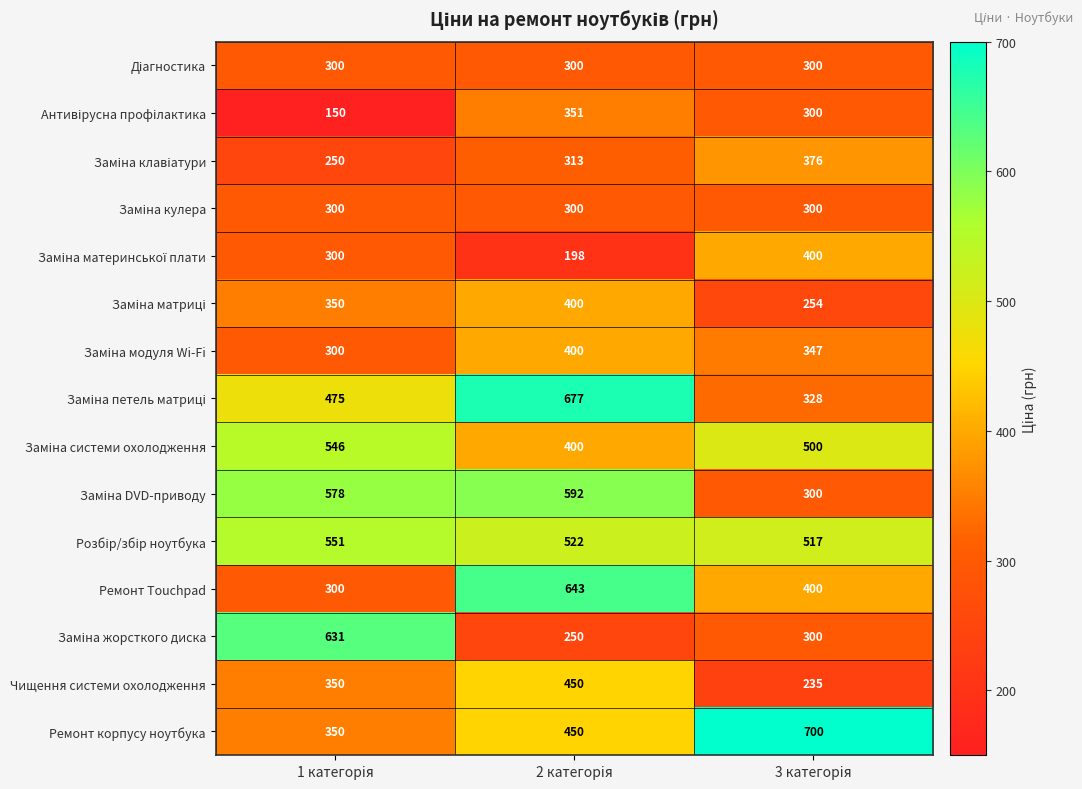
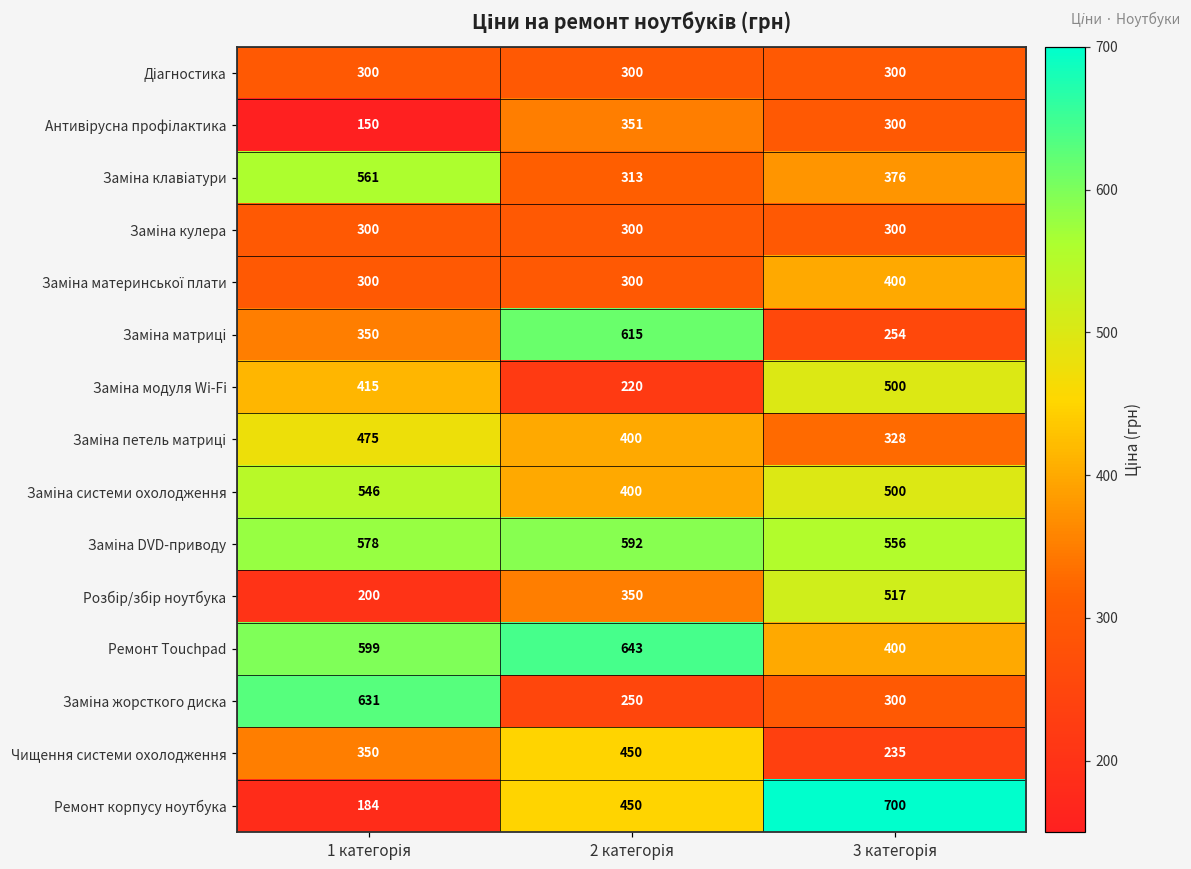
  {
    "Діагностика": {
      "1 категорія": 300,
      "2 категорія": 300,
      "3 категорія": 300
    },
    "Антивірусна профілактика": {
      "1 категорія": 150,
      "2 категорія": 351,
      "3 категорія": 300
    },
    "Заміна клавіатури": {
-     "1 категорія": 250,
+     "1 категорія": 561,
      "2 категорія": 313,
      "3 категорія": 376
    },
    "Заміна кулера": {
      "1 категорія": 300,
      "2 категорія": 300,
      "3 категорія": 300
    },
    "Заміна материнської плати": {
      "1 категорія": 300,
-     "2 категорія": 198,
+     "2 категорія": 300,
      "3 категорія": 400
    },
    "Заміна матриці": {
      "1 категорія": 350,
-     "2 категорія": 400,
+     "2 категорія": 615,
      "3 категорія": 254
    },
    "Заміна модуля Wi-Fi": {
-     "1 категорія": 300,
-     "2 категорія": 400,
-     "3 категорія": 347
+     "1 категорія": 415,
+     "2 категорія": 220,
+     "3 категорія": 500
    },
    "Заміна петель матриці": {
      "1 категорія": 475,
-     "2 категорія": 677,
+     "2 категорія": 400,
      "3 категорія": 328
    },
    "Заміна системи охолодження": {
      "1 категорія": 546,
      "2 категорія": 400,
      "3 категорія": 500
    },
    "Заміна DVD-приводу": {
      "1 категорія": 578,
      "2 категорія": 592,
-     "3 категорія": 300
+     "3 категорія": 556
    },
    "Розбір/збір ноутбука": {
-     "1 категорія": 551,
-     "2 категорія": 522,
+     "1 категорія": 200,
+     "2 категорія": 350,
      "3 категорія": 517
    },
    "Ремонт Touchpad": {
-     "1 категорія": 300,
+     "1 категорія": 599,
      "2 категорія": 643,
      "3 категорія": 400
    },
    "Заміна жорсткого диска": {
      "1 категорія": 631,
      "2 категорія": 250,
      "3 категорія": 300
    },
    "Чищення системи охолодження": {
      "1 категорія": 350,
      "2 категорія": 450,
      "3 категорія": 235
    },
    "Ремонт корпусу ноутбука": {
-     "1 категорія": 350,
+     "1 категорія": 184,
      "2 категорія": 450,
      "3 категорія": 700
    }
  }
